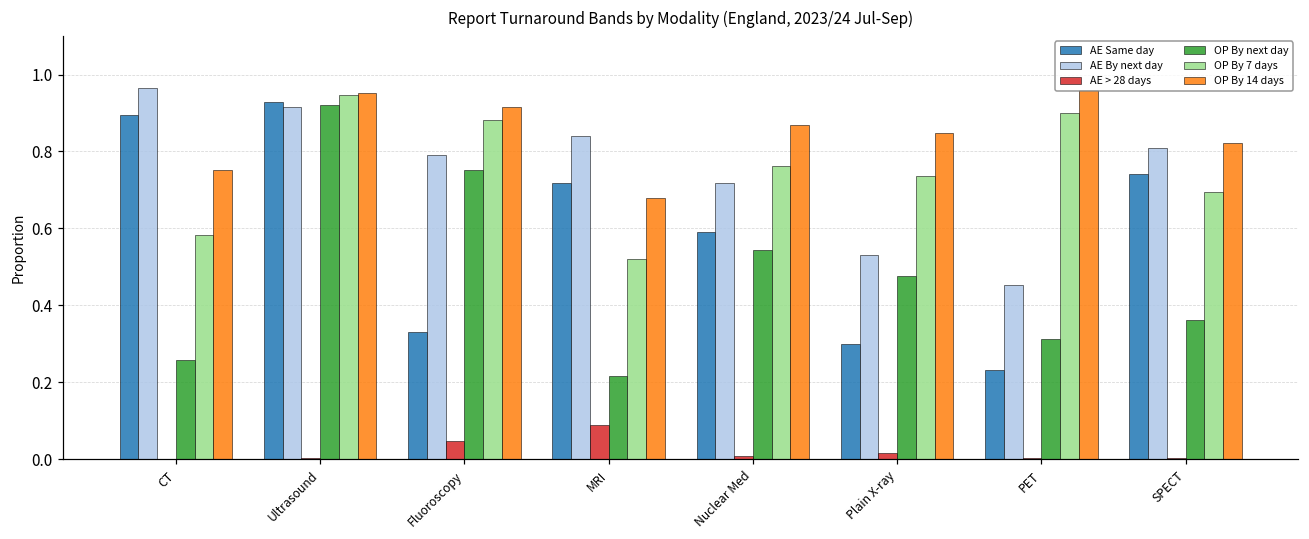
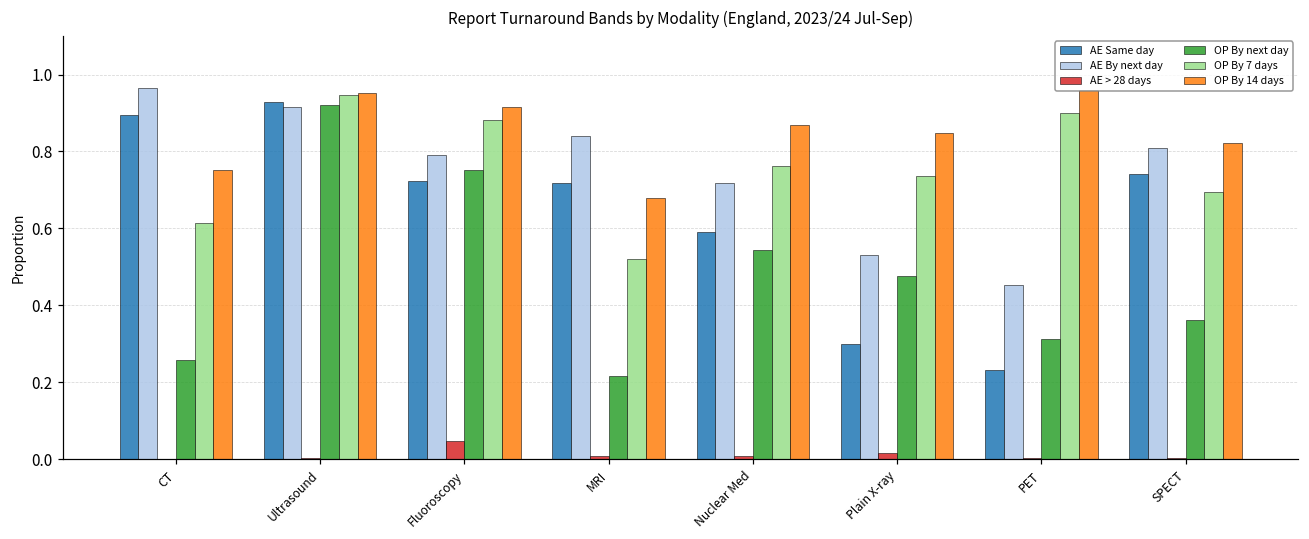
  {
    "AE Same day": {
      "CT": 0.90,
      "Ultrasound": 0.93,
-     "Fluoroscopy": 0.33,
+     "Fluoroscopy": 0.72,
      "MRI": 0.72,
      "Nuclear Med": 0.59,
      "Plain X-ray": 0.30,
      "PET": 0.23,
      "SPECT": 0.74
    },
    "AE By next day": {
      "CT": 0.97,
      "Ultrasound": 0.92,
      "Fluoroscopy": 0.79,
      "MRI": 0.84,
      "Nuclear Med": 0.72,
      "Plain X-ray": 0.53,
      "PET": 0.45,
      "SPECT": 0.81
    },
    "AE > 28 days": {
      "Fluoroscopy": 0.05,
-     "MRI": 0.09,
+     "MRI": 0.01,
      "Nuclear Med": 0.01,
      "Plain X-ray": 0.02
    },
    "OP By next day": {
      "CT": 0.26,
      "Ultrasound": 0.92,
      "Fluoroscopy": 0.75,
      "MRI": 0.22,
      "Nuclear Med": 0.54,
      "Plain X-ray": 0.48,
      "PET": 0.31,
      "SPECT": 0.36
    },
    "OP By 7 days": {
-     "CT": 0.58,
+     "CT": 0.61,
      "Ultrasound": 0.95,
      "Fluoroscopy": 0.88,
      "MRI": 0.52,
      "Nuclear Med": 0.76,
      "Plain X-ray": 0.74,
      "PET": 0.90,
      "SPECT": 0.70
    },
    "OP By 14 days": {
      "CT": 0.75,
      "Ultrasound": 0.95,
      "Fluoroscopy": 0.92,
      "MRI": 0.68,
      "Nuclear Med": 0.87,
      "Plain X-ray": 0.85,
      "SPECT": 0.82
    }
  }
